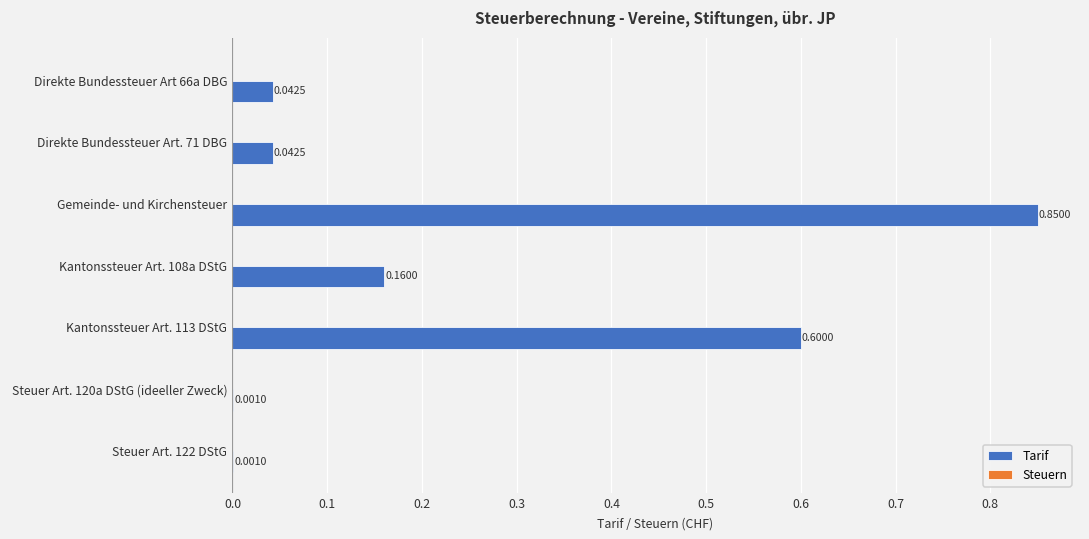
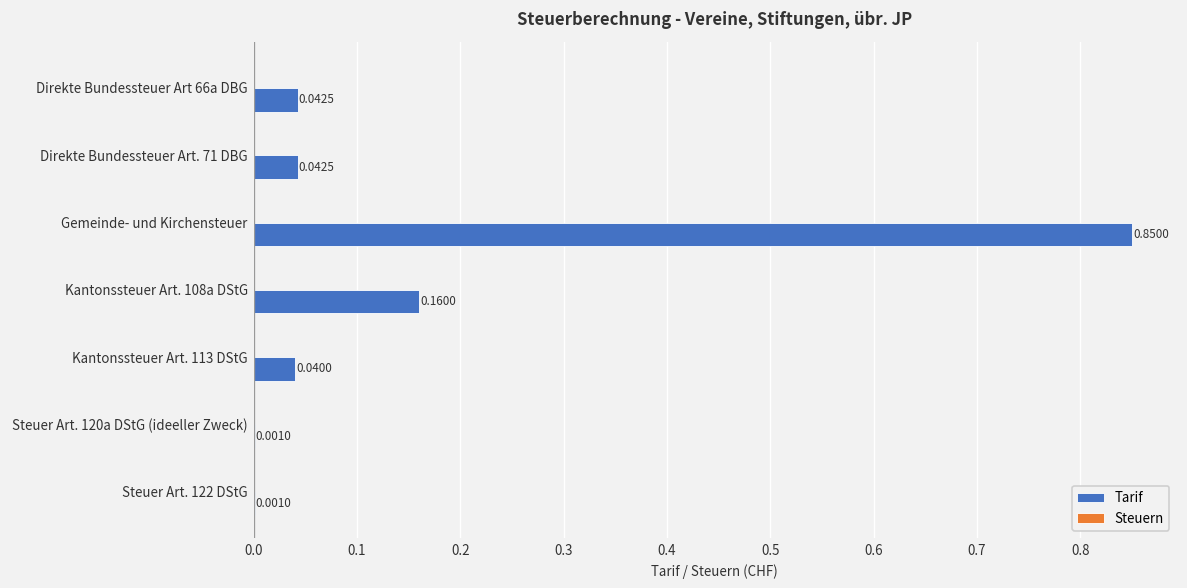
  {
    "Tarif": {
      "Direkte Bundessteuer Art 66a DBG": 0.0425,
      "Direkte Bundessteuer Art. 71 DBG": 0.0425,
      "Gemeinde- und Kirchensteuer": 0.8500,
      "Kantonssteuer Art. 108a DStG": 0.1600,
-     "Kantonssteuer Art. 113 DStG": 0.6000,
+     "Kantonssteuer Art. 113 DStG": 0.0400,
      "Steuer Art. 120a DStG (ideeller Zweck)": 0.0010,
      "Steuer Art. 122 DStG": 0.0010
    },
    "Steuern": {
      "Direkte Bundessteuer Art 66a DBG": 0.00,
      "Direkte Bundessteuer Art. 71 DBG": 0.00,
      "Gemeinde- und Kirchensteuer": 0.00,
      "Kantonssteuer Art. 108a DStG": 0.00,
      "Kantonssteuer Art. 113 DStG": 0.00,
      "Steuer Art. 120a DStG (ideeller Zweck)": 0.00,
      "Steuer Art. 122 DStG": 0.00
    }
  }
